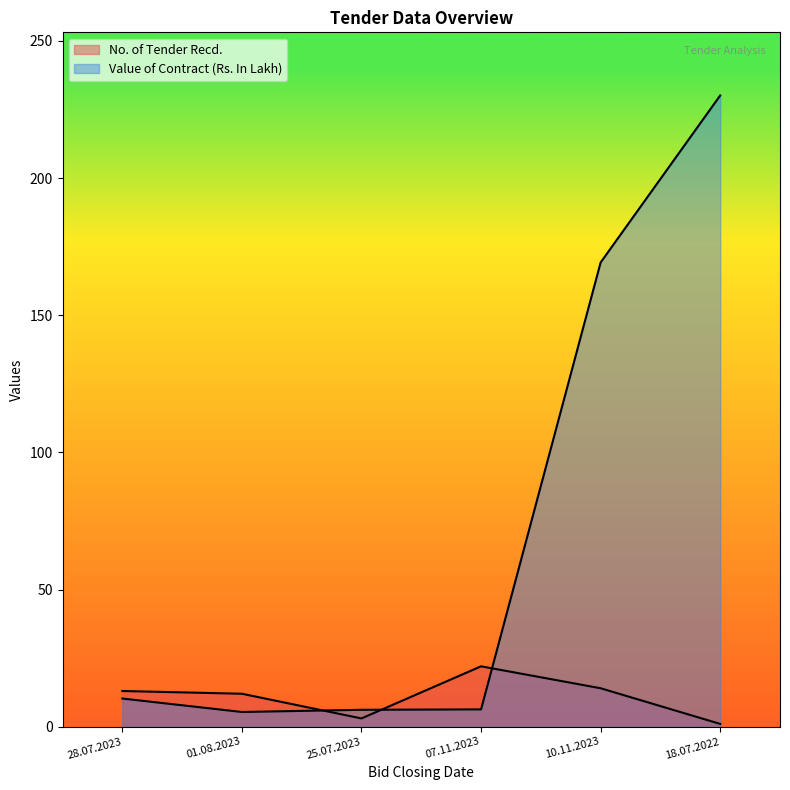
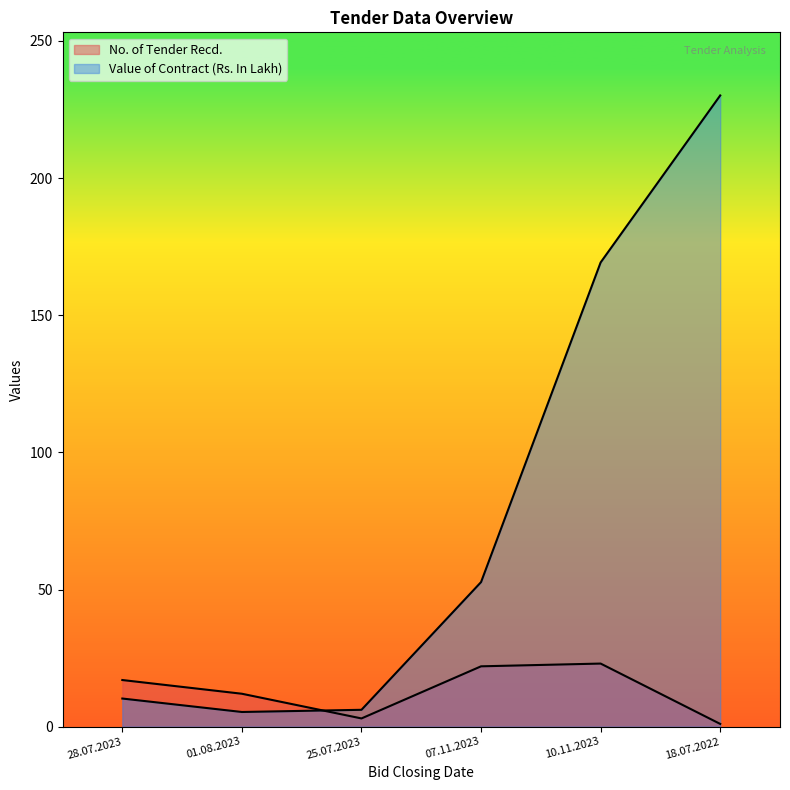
  {
    "No. of Tender Recd.": {
-     "28.07.2023": 13,
+     "28.07.2023": 17,
      "01.08.2023": 12,
      "25.07.2023": 3,
      "07.11.2023": 22,
-     "10.11.2023": 14,
+     "10.11.2023": 23,
      "18.07.2022": 1
    },
    "Value of Contract (Rs. In Lakh)": {
      "28.07.2023": 10,
      "01.08.2023": 5,
      "25.07.2023": 6,
-     "07.11.2023": 6,
+     "07.11.2023": 53,
      "10.11.2023": 169,
      "18.07.2022": 230
    }
  }
